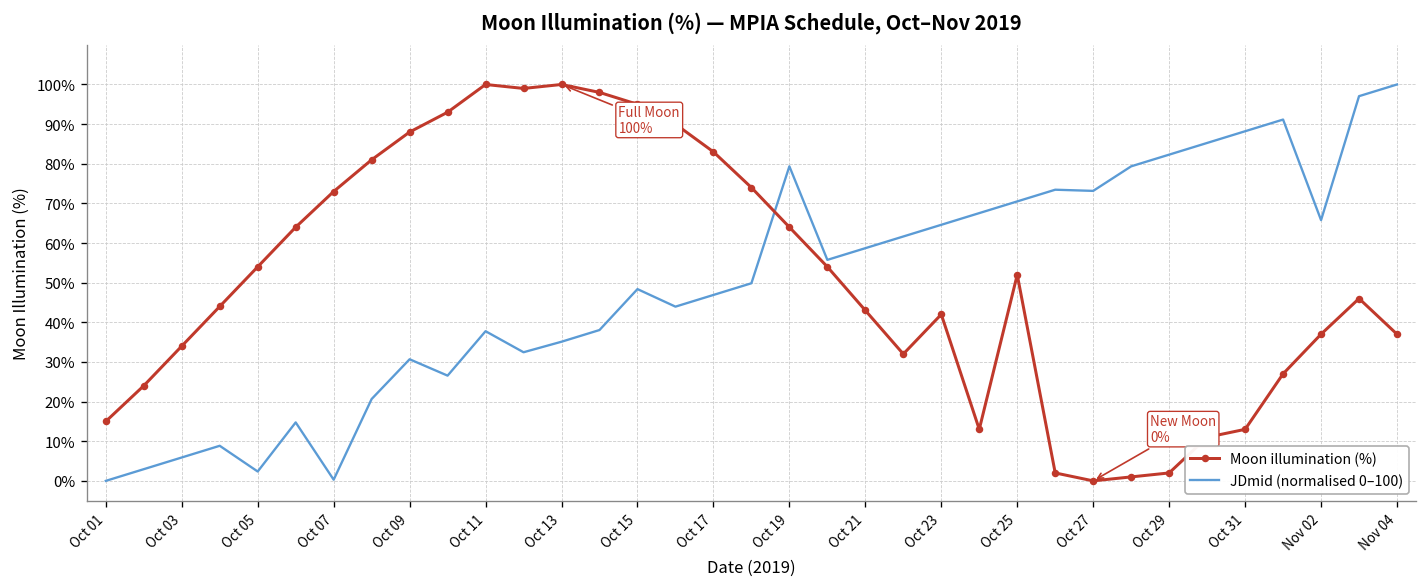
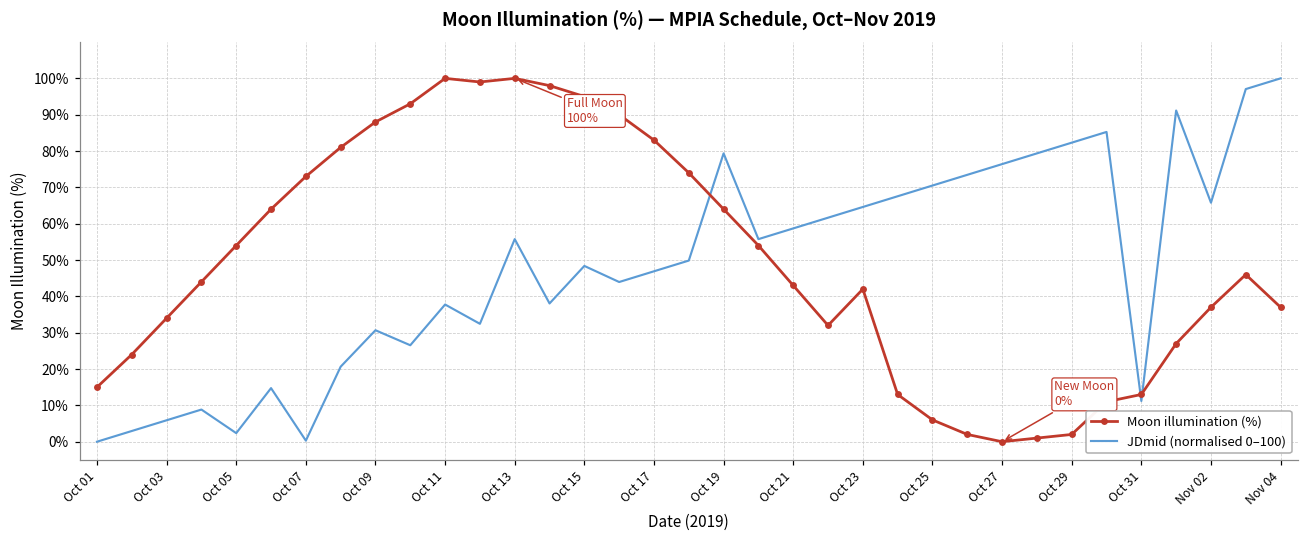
  {
    "Moon illumination (%)": {
      "Oct 01": "15%",
      "Oct 03": "34%",
      "Oct 05": "54%",
      "Oct 07": "73%",
      "Oct 09": "88%",
      "Oct 11": "100%",
      "Oct 13": "100%",
      "Oct 17": "83%",
      "Oct 19": "64%",
      "Oct 21": "43%",
      "Oct 23": "42%",
-     "Oct 25": "52%",
+     "Oct 25": "6%",
      "Oct 27": "0%",
      "Oct 31": "13%",
      "Nov 02": "37%",
      "Nov 04": "37%"
    },
    "JDmid (normalised 0–100)": {
      "Oct 01": "0%",
      "Oct 03": "6%",
      "Oct 05": "2%",
      "Oct 07": "0%",
      "Oct 09": "31%",
      "Oct 11": "38%",
-     "Oct 13": "35%",
+     "Oct 13": "56%",
      "Oct 15": "48%",
      "Oct 17": "47%",
      "Oct 19": "79%",
      "Oct 21": "59%",
      "Oct 23": "65%",
      "Oct 25": "71%",
-     "Oct 27": "73%",
+     "Oct 27": "76%",
      "Oct 29": "82%",
-     "Oct 31": "88%",
+     "Oct 31": "11%",
      "Nov 02": "66%",
      "Nov 04": "100%"
    }
  }
